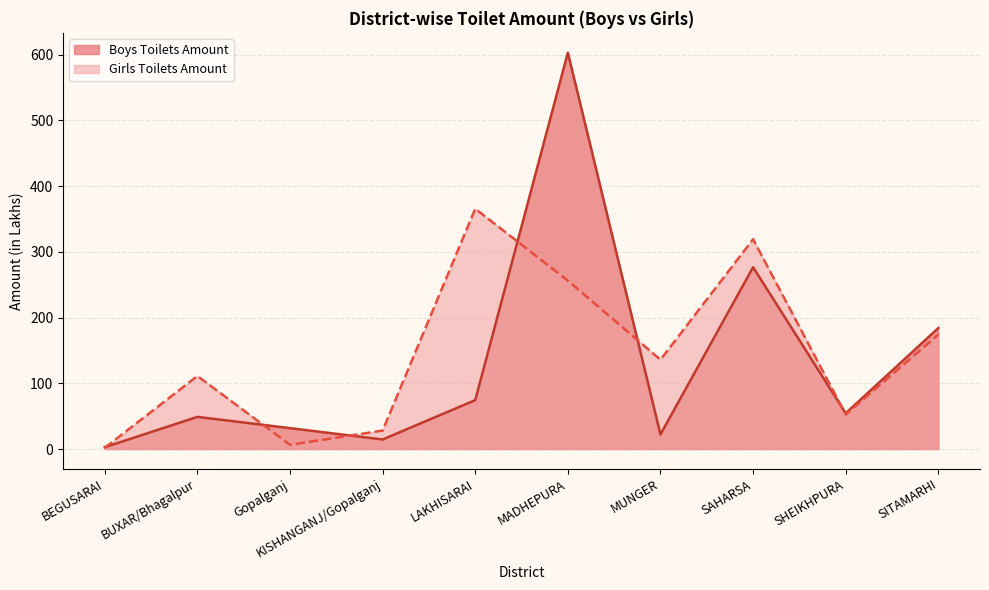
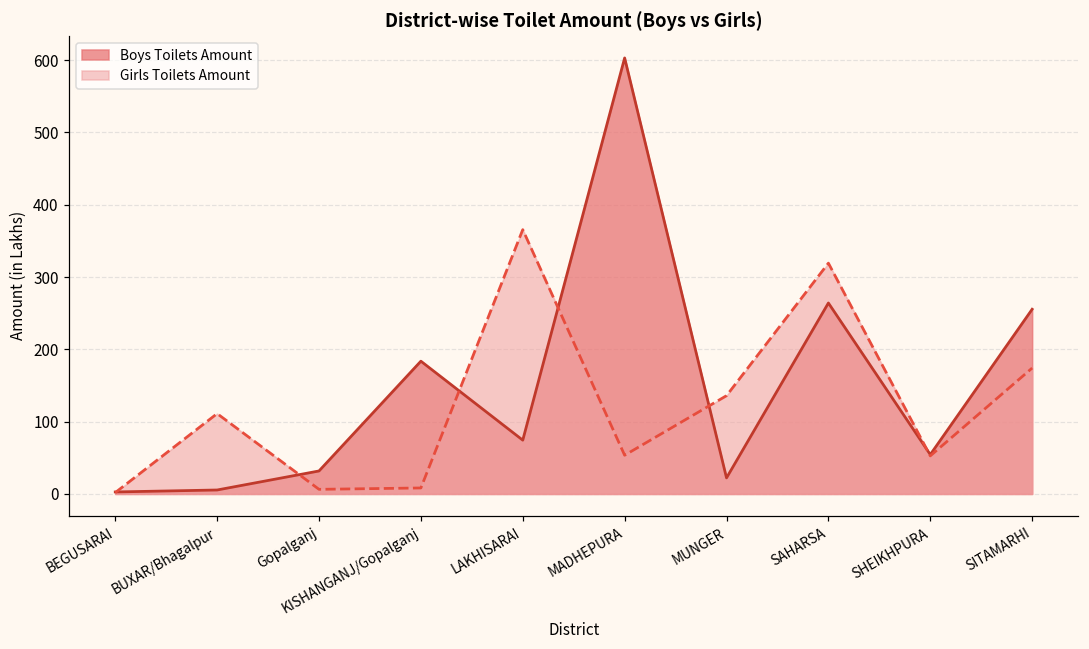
  {
    "Boys Toilets Amount": {
-     "BUXAR/Bhagalpur": 50,
+     "BUXAR/Bhagalpur": 10,
      "Gopalganj": 30,
-     "KISHANGANJ/Gopalganj": 10,
+     "KISHANGANJ/Gopalganj": 180,
      "LAKHISARAI": 70,
      "MADHEPURA": 600,
      "MUNGER": 20,
-     "SAHARSA": 280,
-     "SITAMARHI": 180
+     "SAHARSA": 260,
+     "SITAMARHI": 260
    },
    "Girls Toilets Amount": {
      "BUXAR/Bhagalpur": 110,
      "Gopalganj": 10,
-     "KISHANGANJ/Gopalganj": 30,
+     "KISHANGANJ/Gopalganj": 10,
      "LAKHISARAI": 370,
-     "MADHEPURA": 260,
+     "MADHEPURA": 50,
      "MUNGER": 140,
      "SAHARSA": 320,
      "SITAMARHI": 170
    }
  }
